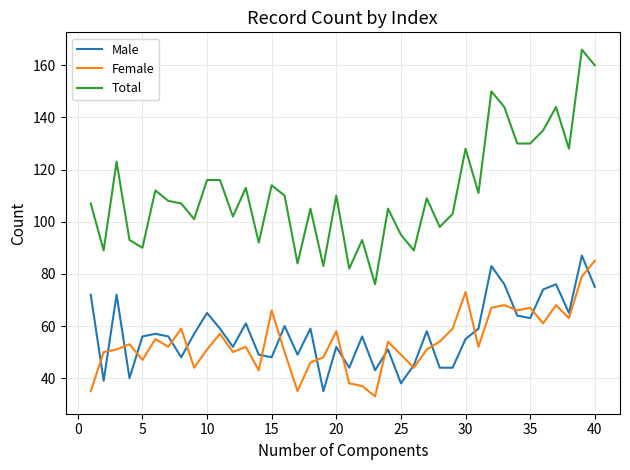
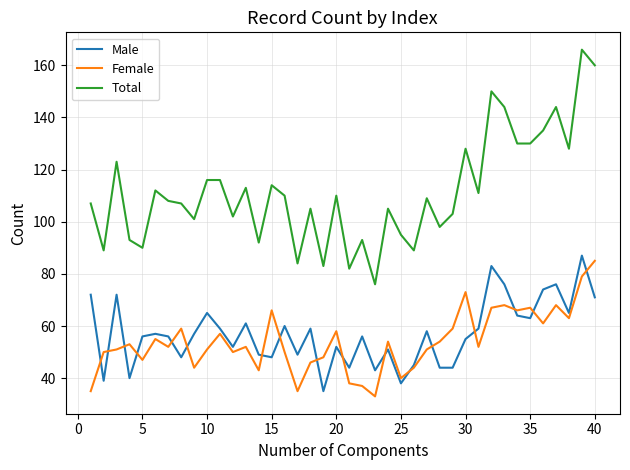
  {
    "Male": {
      "5": 56,
      "10": 65,
      "15": 48,
      "20": 52,
      "25": 38,
      "30": 55,
      "35": 63,
-     "40": 75
+     "40": 71
    },
    "Female": {
      "5": 47,
      "10": 51,
      "15": 66,
      "20": 58,
-     "25": 49,
+     "25": 40,
      "30": 73,
      "35": 67,
      "40": 85
    },
    "Total": {
      "5": 90,
      "10": 116,
      "15": 114,
      "20": 110,
      "25": 95,
      "30": 128,
      "35": 130,
      "40": 160
    }
  }
